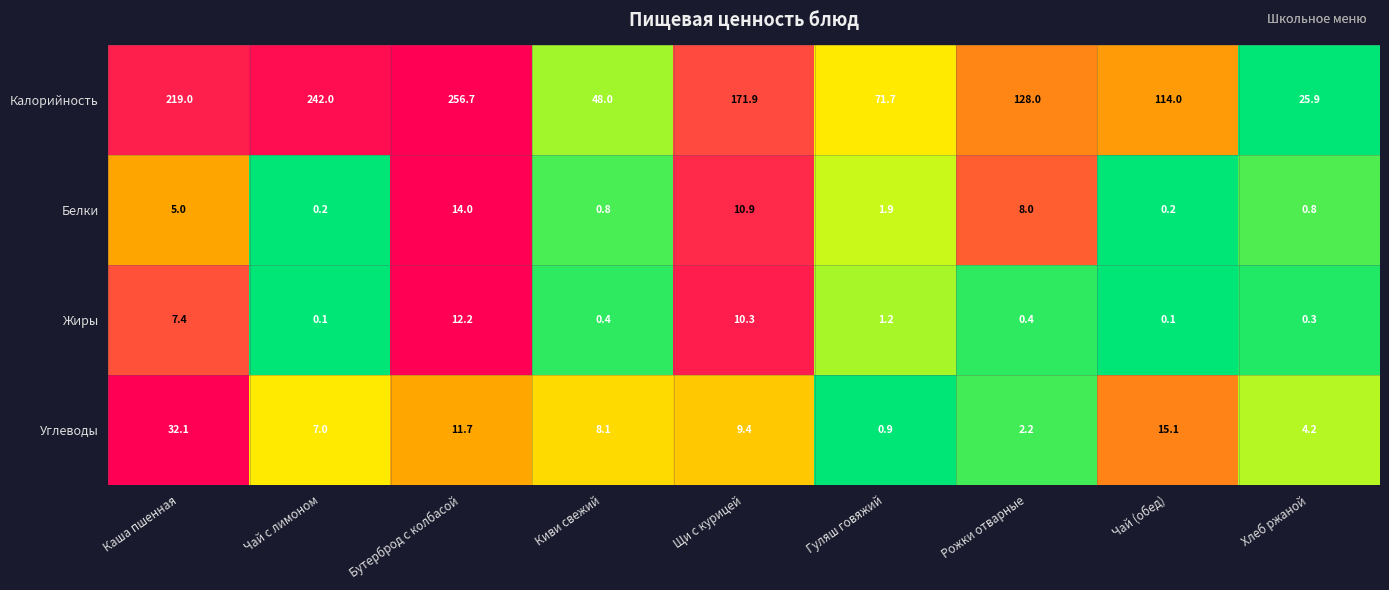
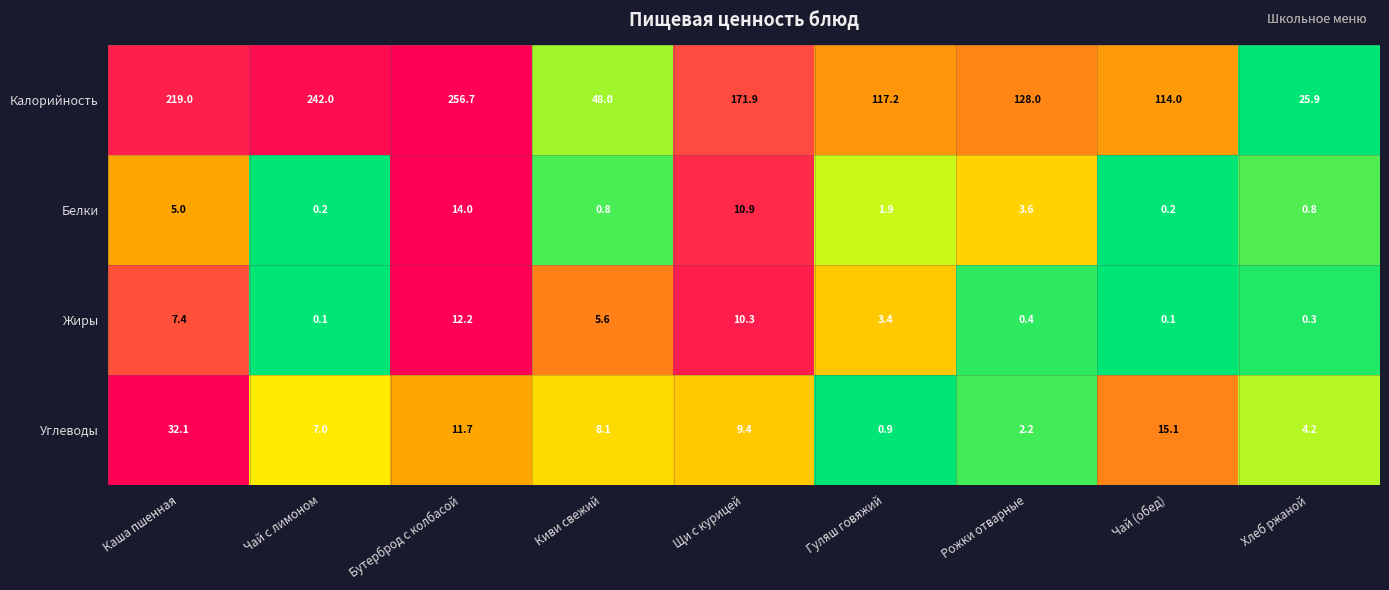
  {
    "Калорийность": {
      "Каша пшенная": 219.0,
      "Чай с лимоном": 242.0,
      "Бутерброд с колбасой": 256.7,
      "Киви свежий": 48.0,
      "Щи с курицей": 171.9,
-     "Гуляш говяжий": 71.7,
+     "Гуляш говяжий": 117.2,
      "Рожки отварные": 128.0,
      "Чай (обед)": 114.0,
      "Хлеб ржаной": 25.9
    },
    "Белки": {
      "Каша пшенная": 5.0,
      "Чай с лимоном": 0.2,
      "Бутерброд с колбасой": 14.0,
      "Киви свежий": 0.8,
      "Щи с курицей": 10.9,
      "Гуляш говяжий": 1.9,
-     "Рожки отварные": 8.0,
+     "Рожки отварные": 3.6,
      "Чай (обед)": 0.2,
      "Хлеб ржаной": 0.8
    },
    "Жиры": {
      "Каша пшенная": 7.4,
      "Чай с лимоном": 0.1,
      "Бутерброд с колбасой": 12.2,
-     "Киви свежий": 0.4,
+     "Киви свежий": 5.6,
      "Щи с курицей": 10.3,
-     "Гуляш говяжий": 1.2,
+     "Гуляш говяжий": 3.4,
      "Рожки отварные": 0.4,
      "Чай (обед)": 0.1,
      "Хлеб ржаной": 0.3
    },
    "Углеводы": {
      "Каша пшенная": 32.1,
      "Чай с лимоном": 7.0,
      "Бутерброд с колбасой": 11.7,
      "Киви свежий": 8.1,
      "Щи с курицей": 9.4,
      "Гуляш говяжий": 0.9,
      "Рожки отварные": 2.2,
      "Чай (обед)": 15.1,
      "Хлеб ржаной": 4.2
    }
  }
